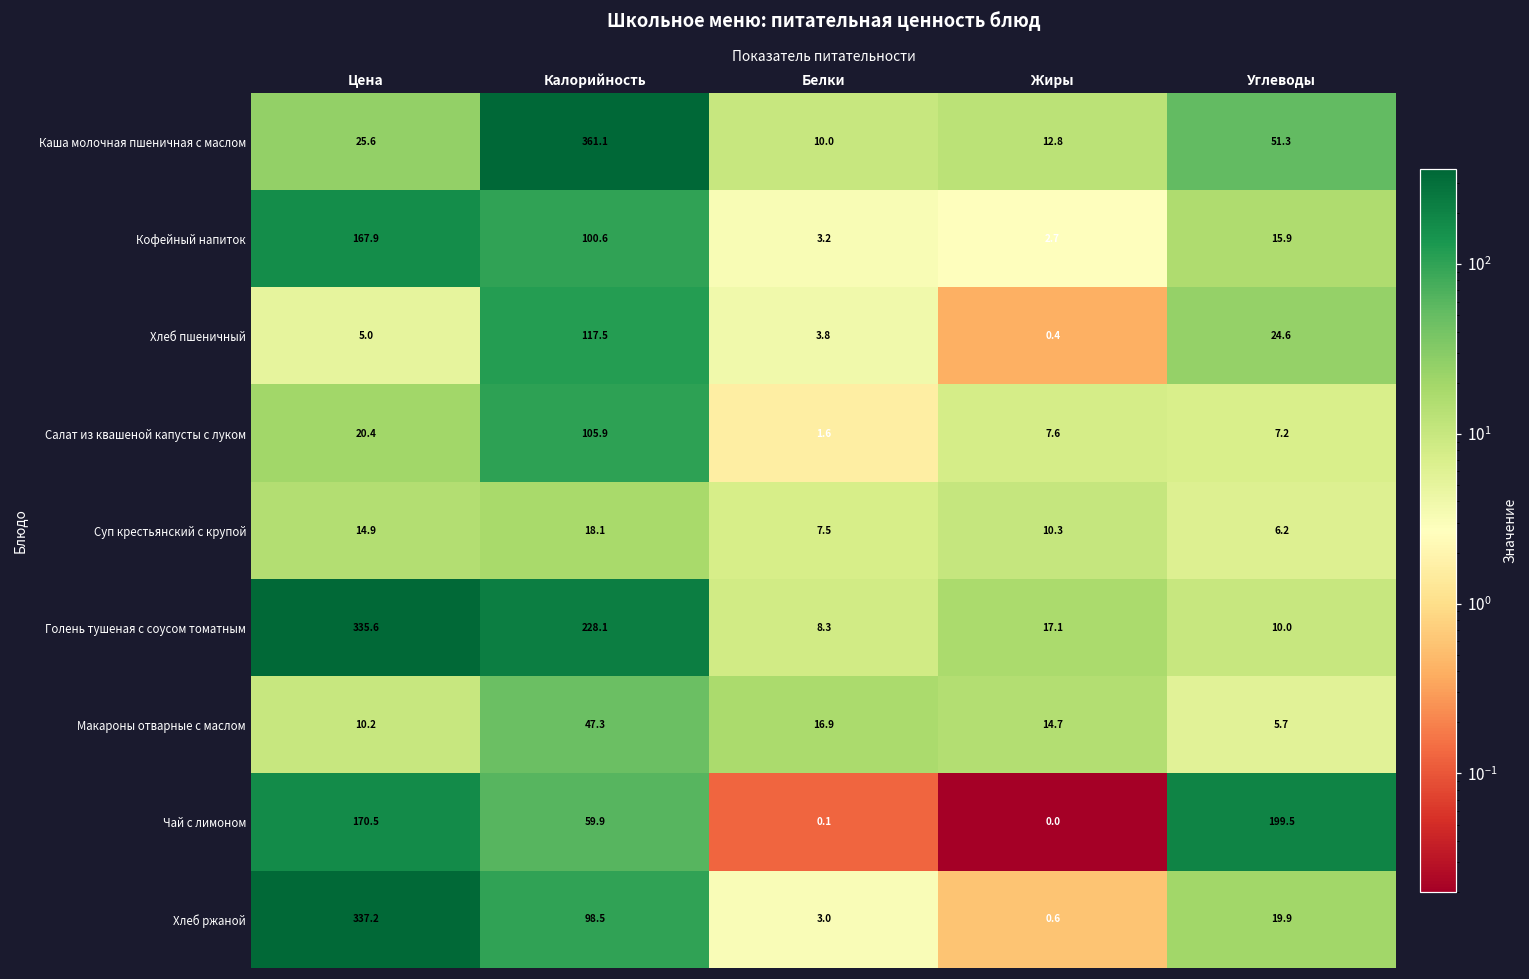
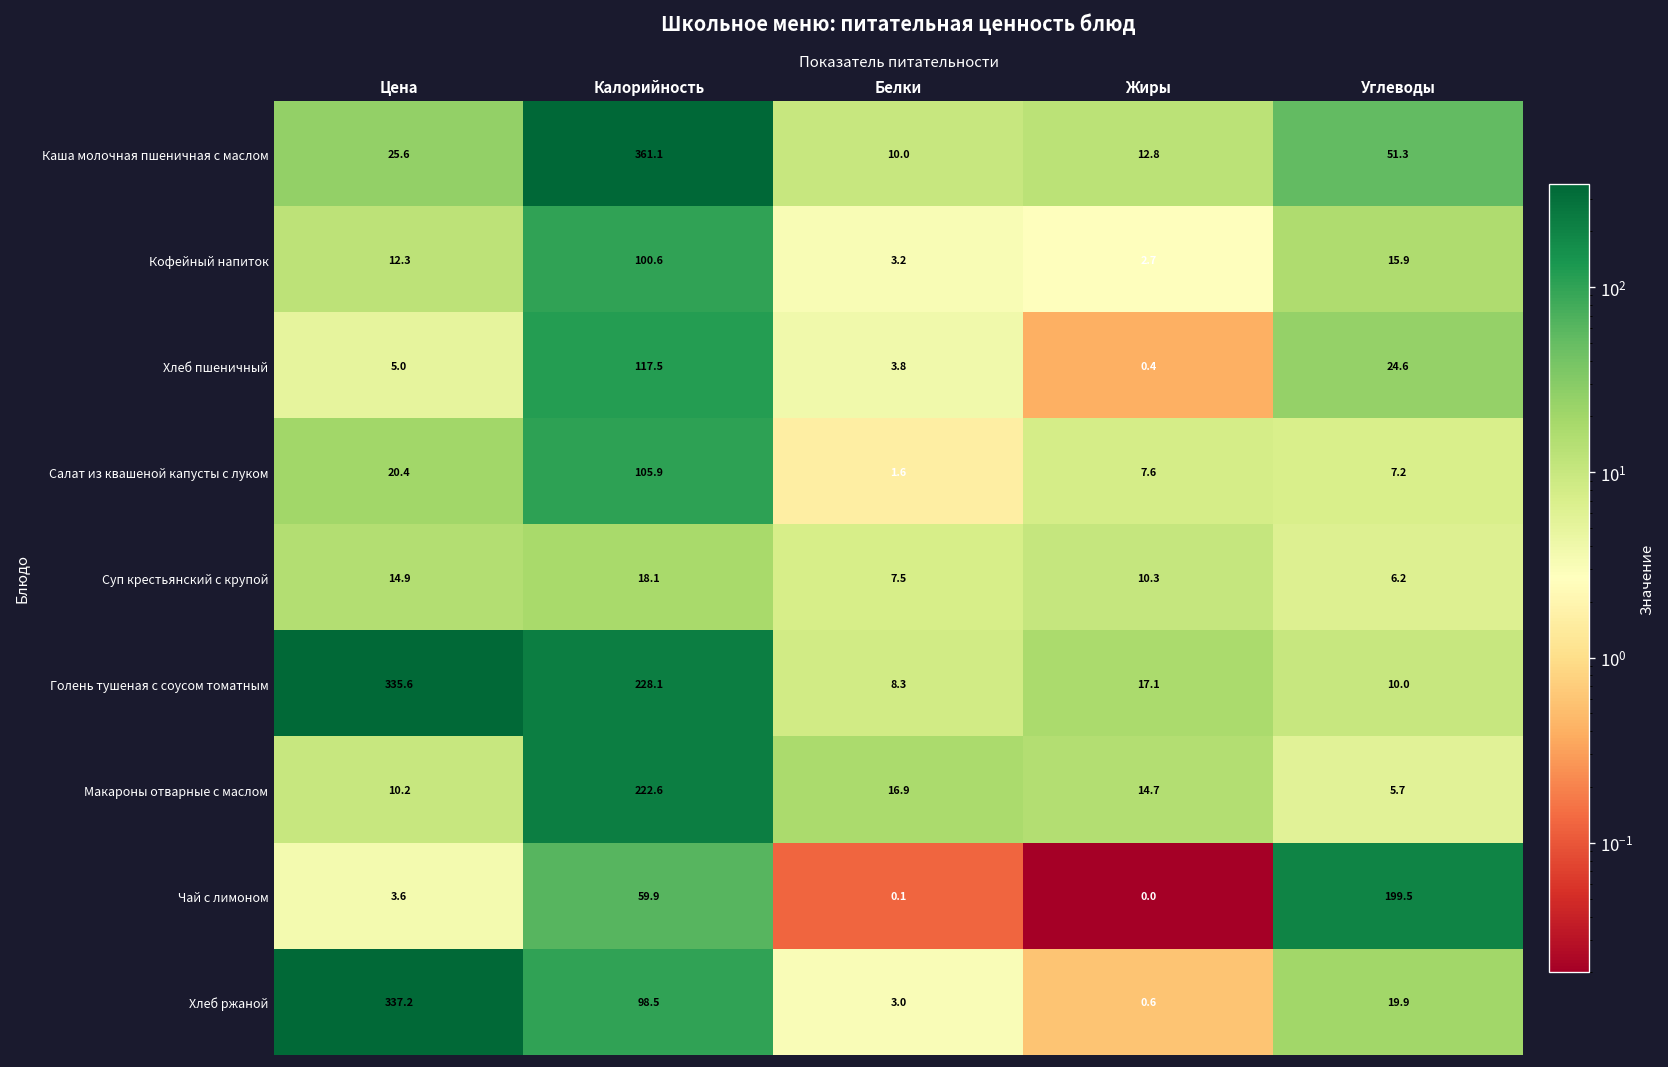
  {
    "Каша молочная пшеничная с маслом": {
      "Цена": 25.6,
      "Калорийность": 361.1,
      "Белки": 10.0,
      "Жиры": 12.8,
      "Углеводы": 51.3
    },
    "Кофейный напиток": {
-     "Цена": 167.9,
+     "Цена": 12.3,
      "Калорийность": 100.6,
      "Белки": 3.2,
      "Жиры": 2.7,
      "Углеводы": 15.9
    },
    "Хлеб пшеничный": {
      "Цена": 5.0,
      "Калорийность": 117.5,
      "Белки": 3.8,
      "Жиры": 0.4,
      "Углеводы": 24.6
    },
    "Салат из квашеной капусты с луком": {
      "Цена": 20.4,
      "Калорийность": 105.9,
      "Белки": 1.6,
      "Жиры": 7.6,
      "Углеводы": 7.2
    },
    "Суп крестьянский с крупой": {
      "Цена": 14.9,
      "Калорийность": 18.1,
      "Белки": 7.5,
      "Жиры": 10.3,
      "Углеводы": 6.2
    },
    "Голень тушеная с соусом томатным": {
      "Цена": 335.6,
      "Калорийность": 228.1,
      "Белки": 8.3,
      "Жиры": 17.1,
      "Углеводы": 10.0
    },
    "Макароны отварные с маслом": {
      "Цена": 10.2,
-     "Калорийность": 47.3,
+     "Калорийность": 222.6,
      "Белки": 16.9,
      "Жиры": 14.7,
      "Углеводы": 5.7
    },
    "Чай с лимоном": {
-     "Цена": 170.5,
+     "Цена": 3.6,
      "Калорийность": 59.9,
      "Белки": 0.1,
      "Жиры": 0.0,
      "Углеводы": 199.5
    },
    "Хлеб ржаной": {
      "Цена": 337.2,
      "Калорийность": 98.5,
      "Белки": 3.0,
      "Жиры": 0.6,
      "Углеводы": 19.9
    }
  }
